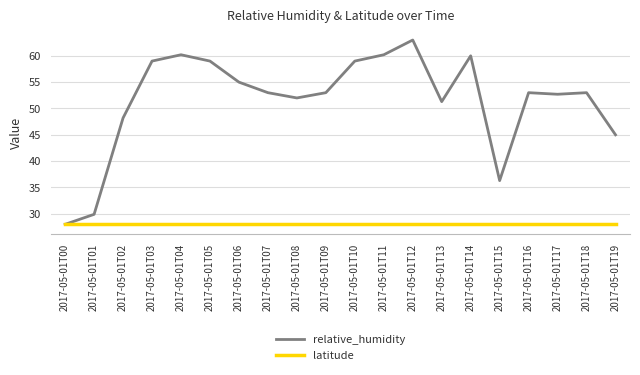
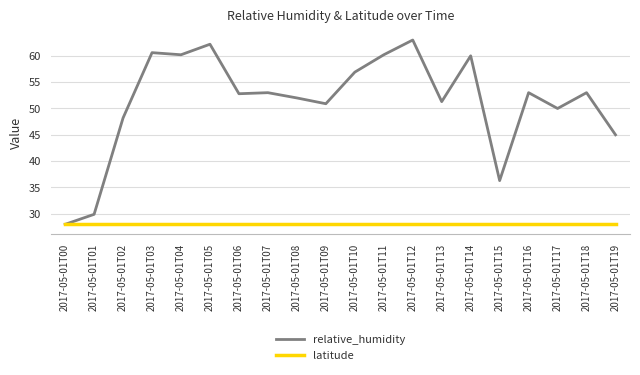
  {
    "relative_humidity": {
      "2017-05-01T01": 30,
      "2017-05-01T02": 48,
-     "2017-05-01T03": 59,
+     "2017-05-01T03": 61,
      "2017-05-01T04": 60,
-     "2017-05-01T05": 59,
-     "2017-05-01T06": 55,
+     "2017-05-01T05": 62,
+     "2017-05-01T06": 53,
      "2017-05-01T07": 53,
      "2017-05-01T08": 52,
-     "2017-05-01T09": 53,
-     "2017-05-01T10": 59,
+     "2017-05-01T09": 51,
+     "2017-05-01T10": 57,
      "2017-05-01T11": 60,
      "2017-05-01T12": 63,
      "2017-05-01T13": 51,
      "2017-05-01T14": 60,
      "2017-05-01T15": 36,
      "2017-05-01T16": 53,
-     "2017-05-01T17": 53,
+     "2017-05-01T17": 50,
      "2017-05-01T18": 53,
      "2017-05-01T19": 45
    },
    "latitude": {
      "2017-05-01T01": 28,
      "2017-05-01T02": 28,
      "2017-05-01T03": 28,
      "2017-05-01T04": 28,
      "2017-05-01T05": 28,
      "2017-05-01T06": 28,
      "2017-05-01T07": 28,
      "2017-05-01T08": 28,
      "2017-05-01T09": 28,
      "2017-05-01T10": 28,
      "2017-05-01T11": 28,
      "2017-05-01T12": 28,
      "2017-05-01T13": 28,
      "2017-05-01T14": 28,
      "2017-05-01T15": 28,
      "2017-05-01T16": 28,
      "2017-05-01T17": 28,
      "2017-05-01T18": 28,
      "2017-05-01T19": 28
    }
  }
